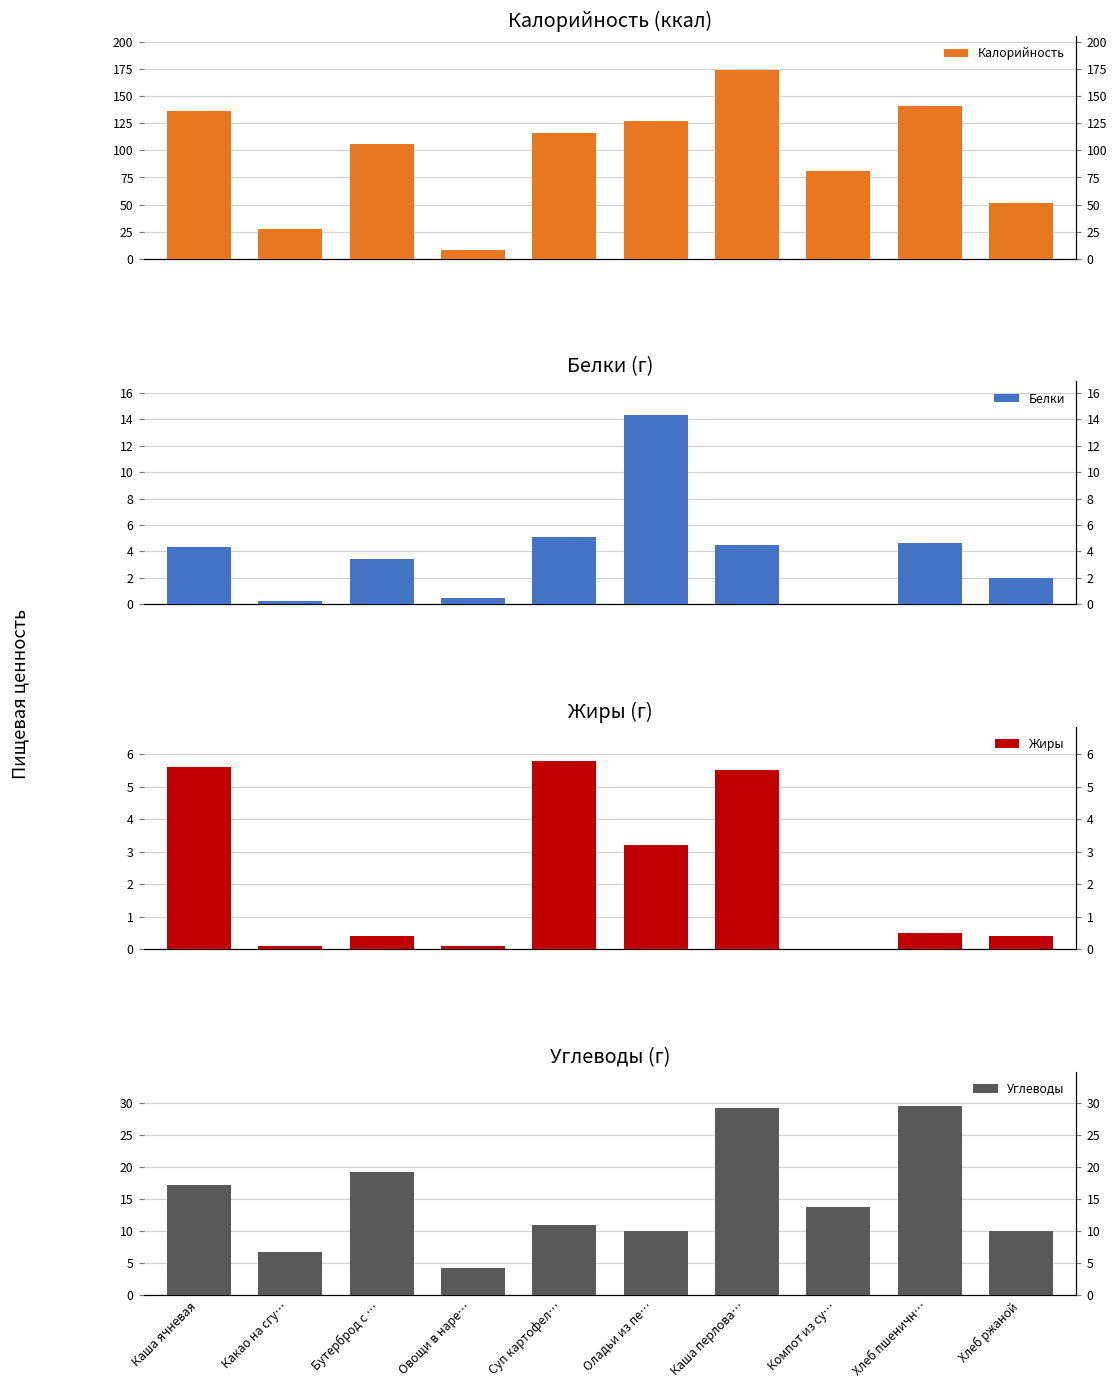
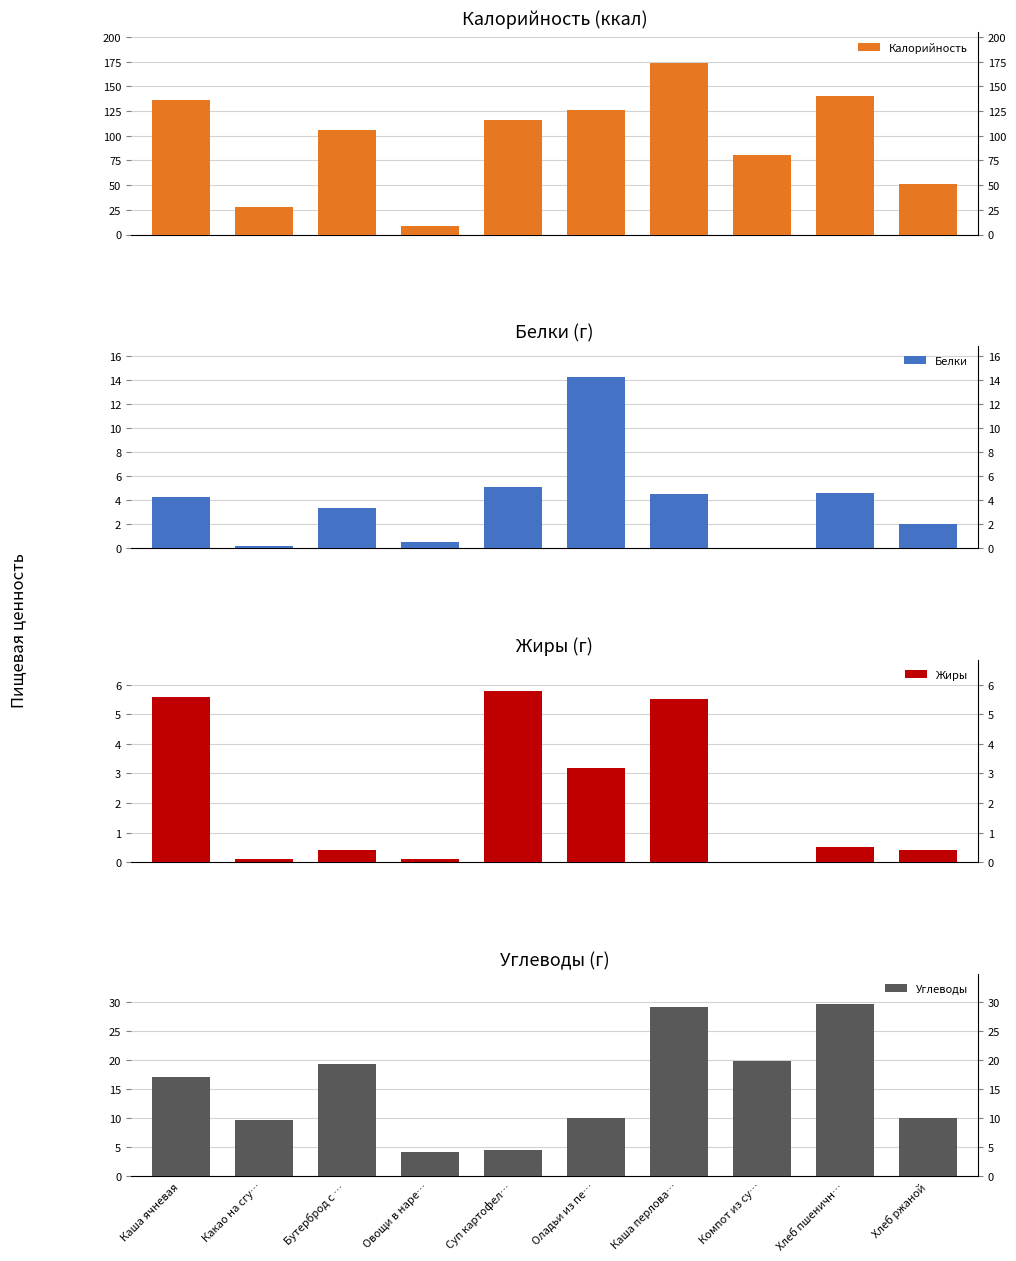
  {
    "Углеводы (г)": {
      "Каша ячневая": 17,
-     "Какао на сгу…": 7,
+     "Какао на сгу…": 10,
      "Бутерброд с …": 19,
      "Овощи в наре…": 4,
-     "Суп картофел…": 11,
+     "Суп картофел…": 5,
      "Оладьи из пе…": 10,
      "Каша перлова…": 29,
-     "Компот из су…": 14,
+     "Компот из су…": 20,
      "Хлеб пшеничн…": 30,
      "Хлеб ржаной": 10
    }
  }
